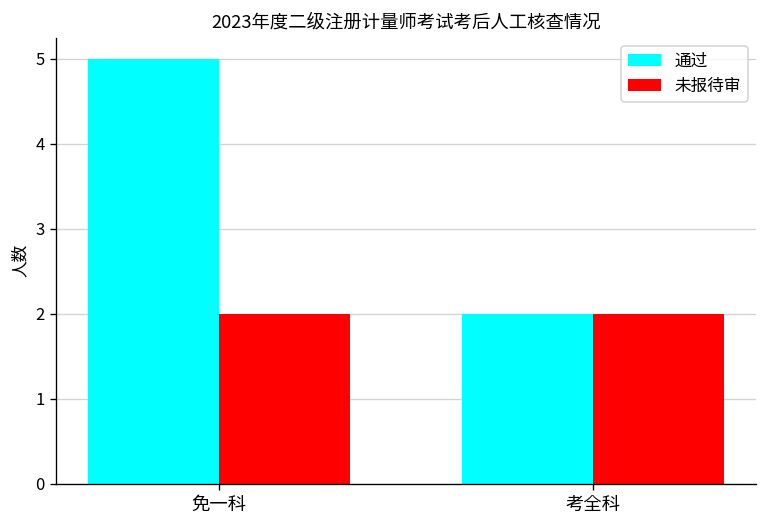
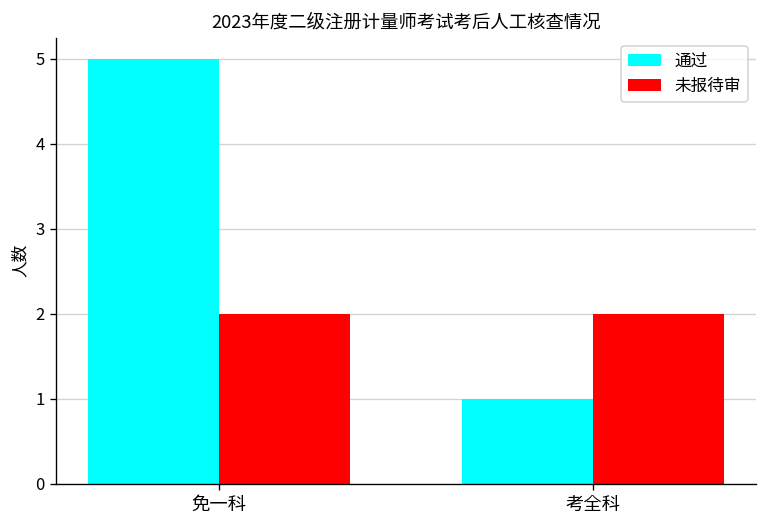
  {
    "通过": {
      "免一科": 5,
-     "考全科": 2
+     "考全科": 1
    },
    "未报待审": {
      "免一科": 2,
      "考全科": 2
    }
  }
